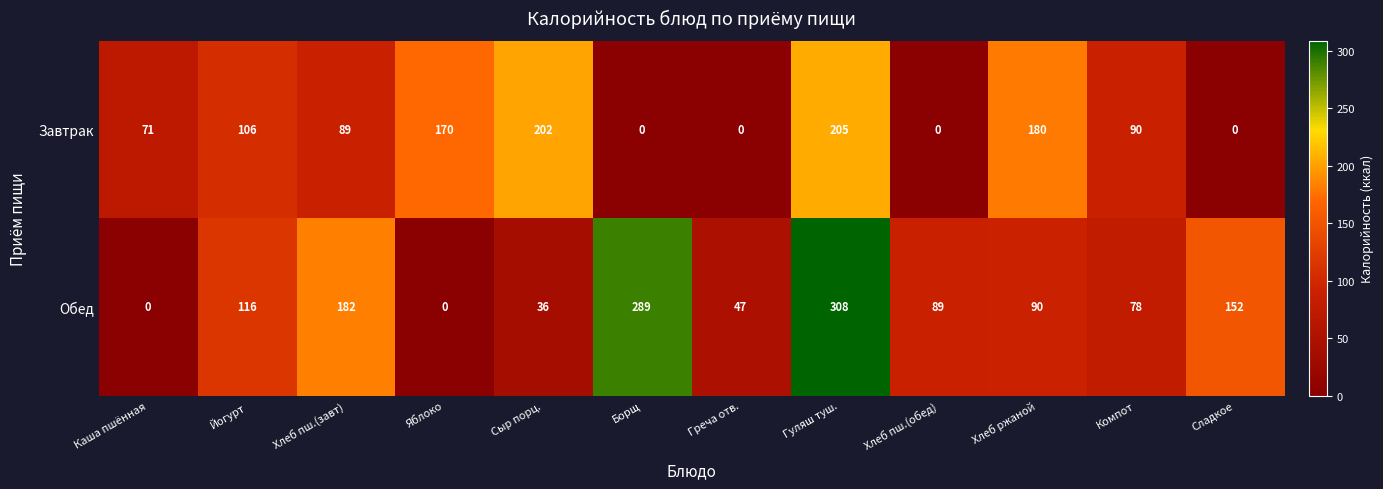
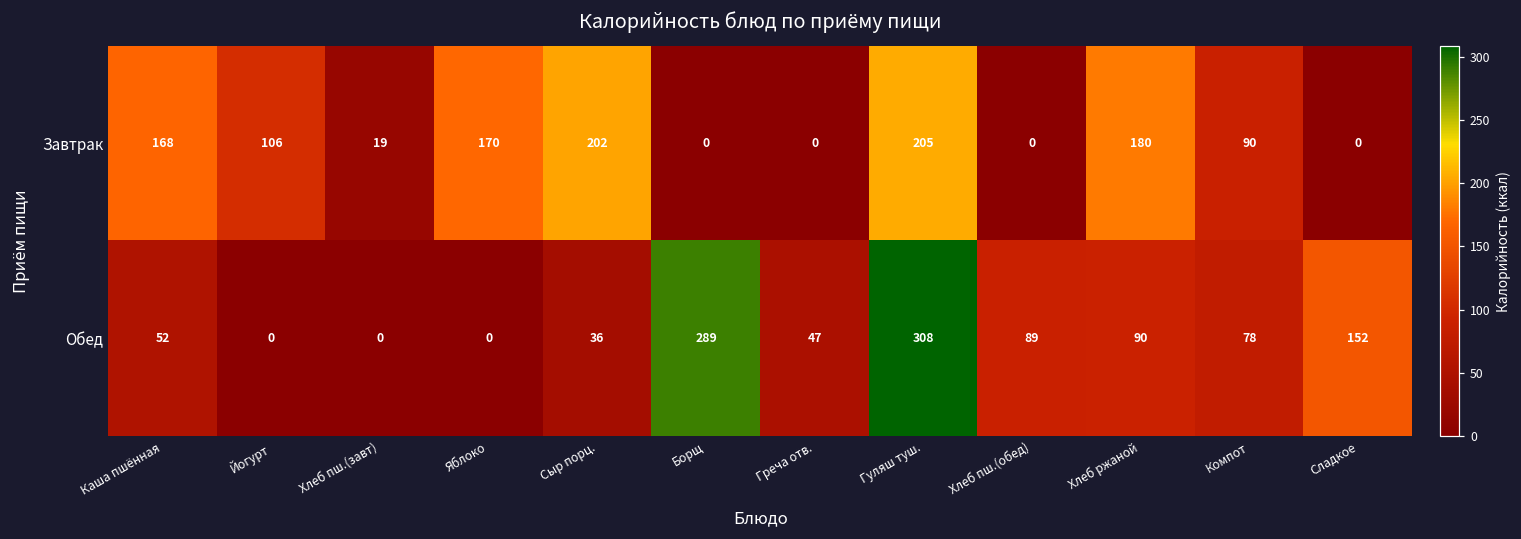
  {
    "Завтрак": {
-     "Каша пшённая": 71,
+     "Каша пшённая": 168,
      "Йогурт": 106,
-     "Хлеб пш.(завт)": 89,
+     "Хлеб пш.(завт)": 19,
      "Яблоко": 170,
      "Сыр порц.": 202,
      "Борщ": 0,
      "Греча отв.": 0,
      "Гуляш туш.": 205,
      "Хлеб пш.(обед)": 0,
      "Хлеб ржаной": 180,
      "Компот": 90,
      "Сладкое": 0
    },
    "Обед": {
-     "Каша пшённая": 0,
-     "Йогурт": 116,
-     "Хлеб пш.(завт)": 182,
+     "Каша пшённая": 52,
+     "Йогурт": 0,
+     "Хлеб пш.(завт)": 0,
      "Яблоко": 0,
      "Сыр порц.": 36,
      "Борщ": 289,
      "Греча отв.": 47,
      "Гуляш туш.": 308,
      "Хлеб пш.(обед)": 89,
      "Хлеб ржаной": 90,
      "Компот": 78,
      "Сладкое": 152
    }
  }
